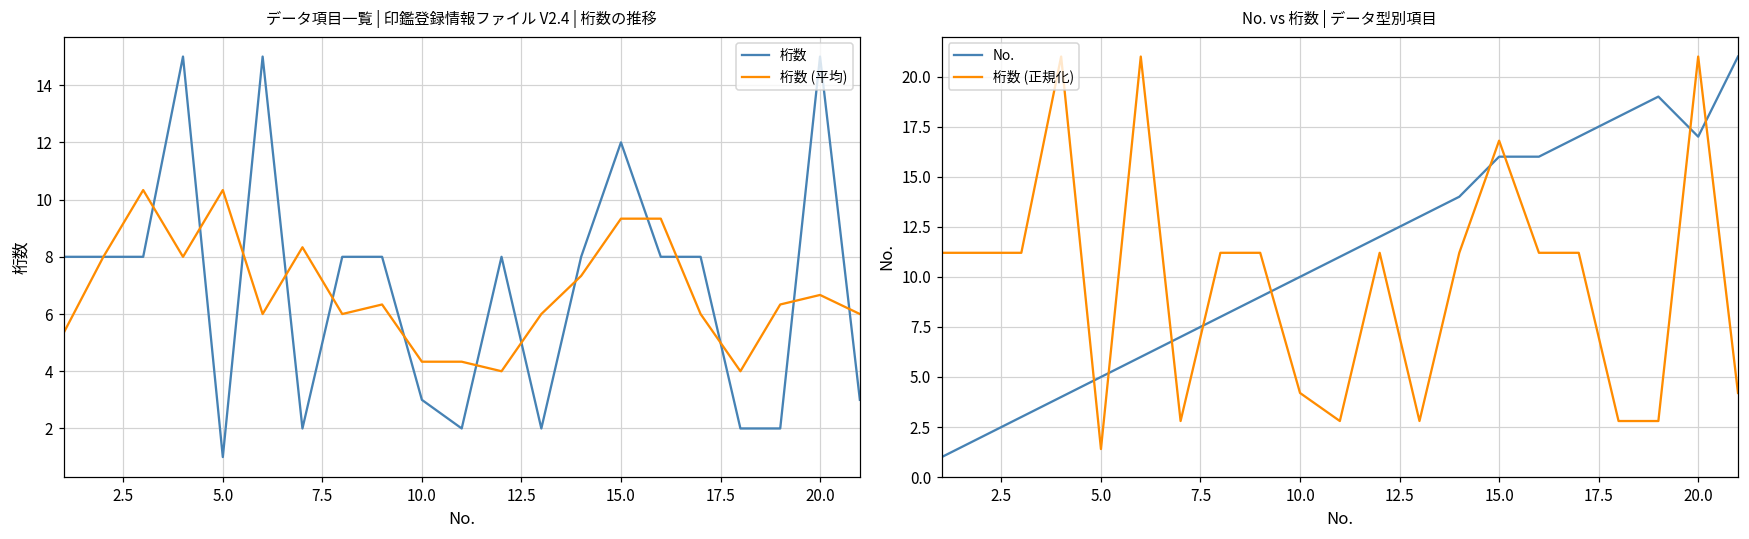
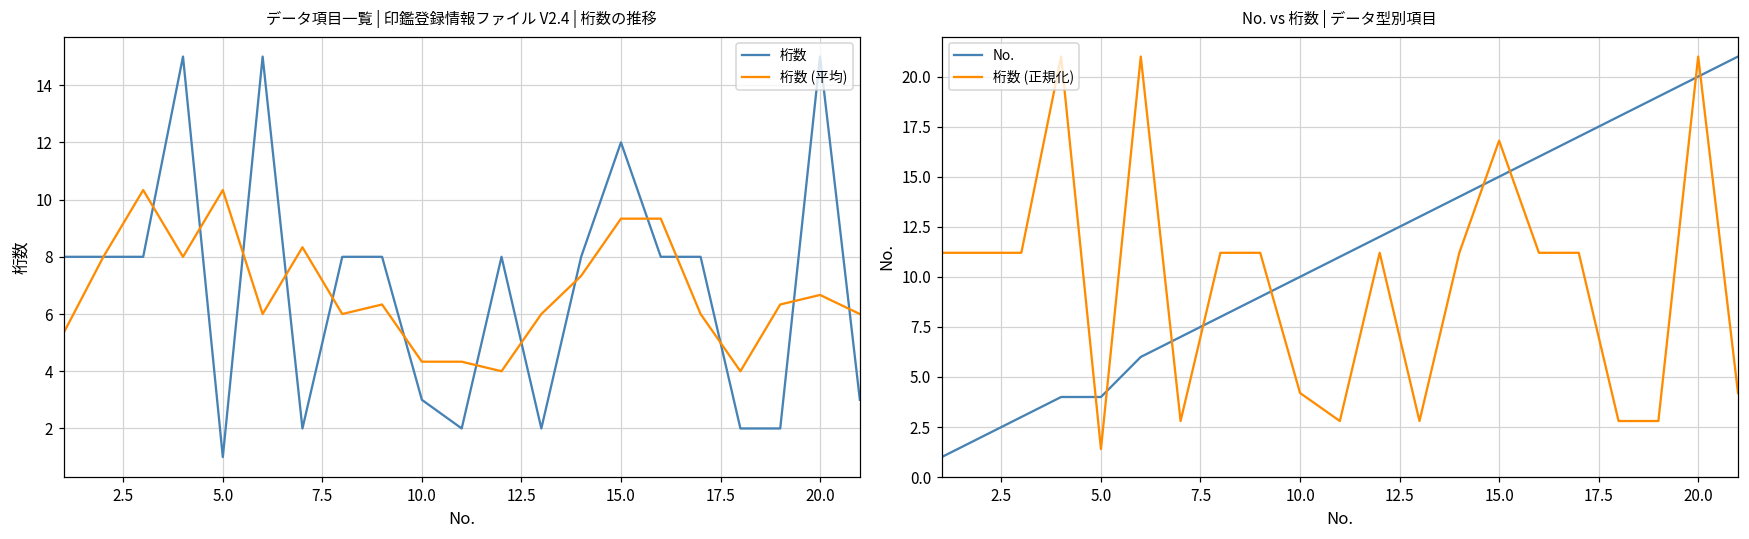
  {
    "データ項目一覧 | 印鑑登録情報ファイル V2.4 | 桁数の推移": {
      "桁数": {
        "5.0": 1.0,
        "10.0": 3.0,
        "15.0": 12.0
      },
      "桁数 (平均)": {
        "5.0": 10.3,
        "10.0": 4.3,
        "15.0": 9.3,
        "20.0": 6.7
      }
    },
    "No. vs 桁数 | データ型別項目": {
      "No.": {
-       "5.0": 5,
+       "5.0": 4,
        "10.0": 10,
-       "15.0": 16,
-       "20.0": 17
+       "15.0": 15,
+       "20.0": 20
      },
      "桁数 (正規化)": {
        "5.0": 1.4,
        "10.0": 4.2,
        "15.0": 16.8,
        "20.0": 21
      }
    }
  }
